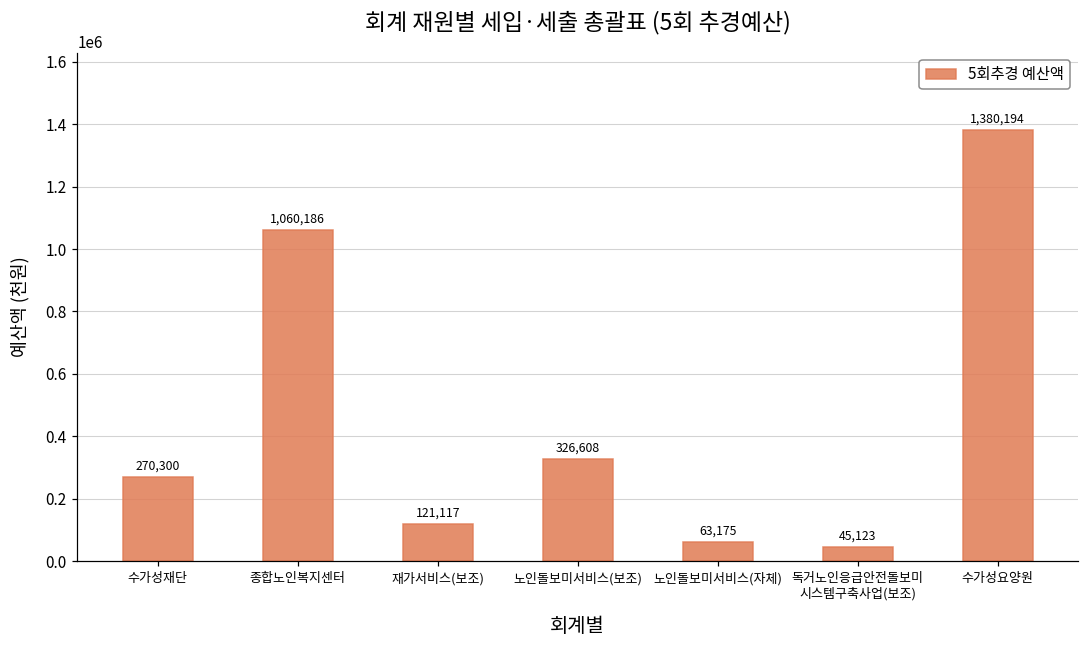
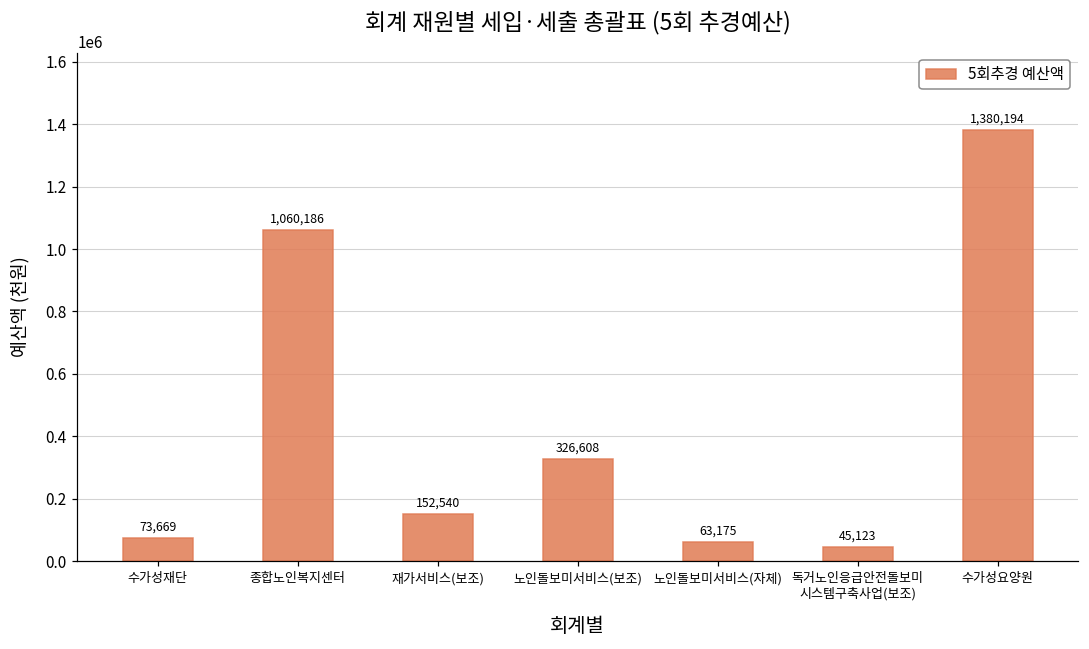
  {
-   "수가성재단": "270,300",
+   "수가성재단": "73,669",
    "종합노인복지센터": "1,060,186",
-   "재가서비스(보조)": "121,117",
+   "재가서비스(보조)": "152,540",
    "노인돌보미서비스(보조)": "326,608",
    "노인돌보미서비스(자체)": "63,175",
    "독거노인응급안전돌보미 시스템구축사업(보조)": "45,123",
    "수가성요양원": "1,380,194"
  }
